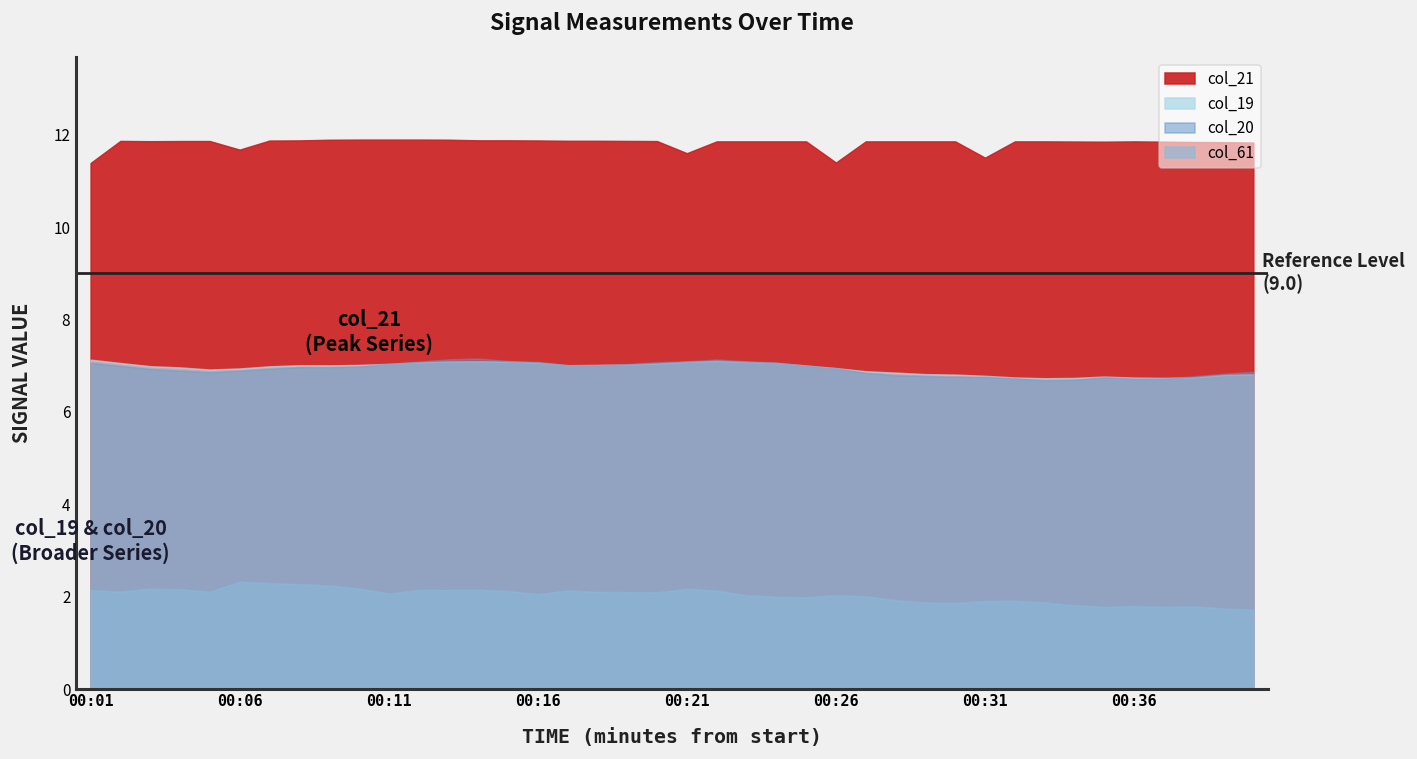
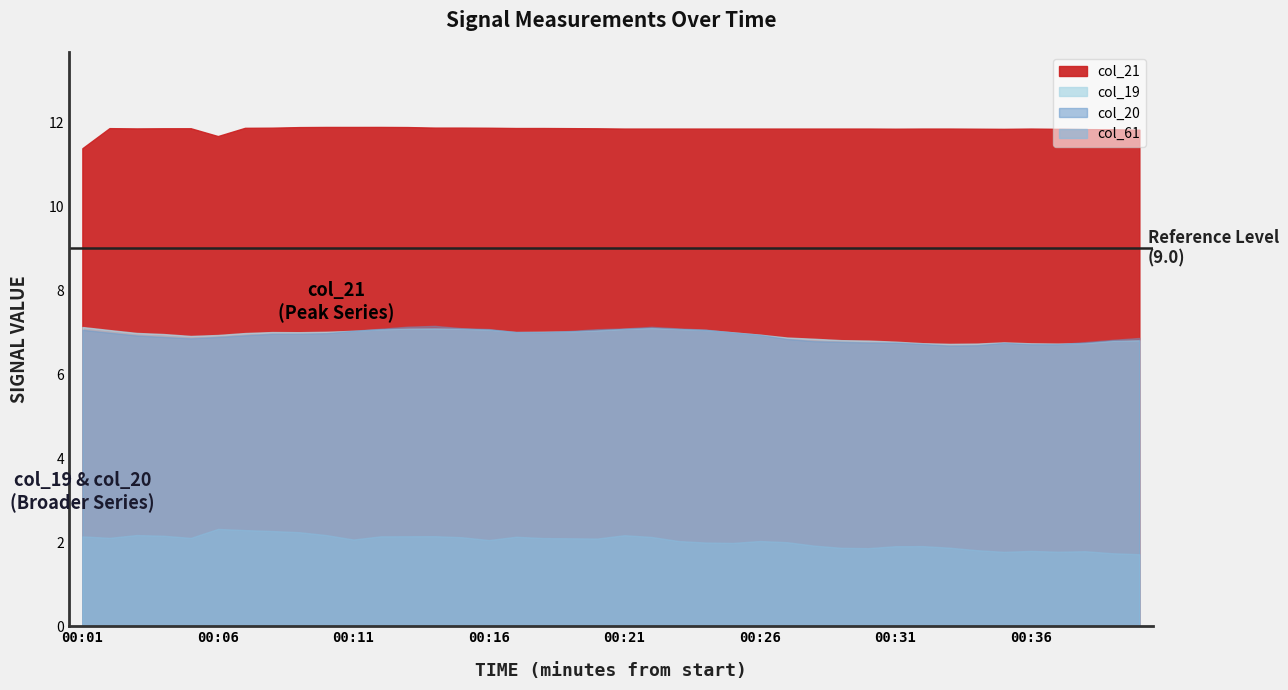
  {
    "col_21": {
      "00:01": 11.4,
      "00:06": 11.7,
      "00:11": 11.9,
      "00:16": 11.9,
-     "00:21": 11.6,
-     "00:26": 11.4,
-     "00:31": 11.5,
+     "00:21": 11.9,
+     "00:26": 11.9,
+     "00:31": 11.9,
      "00:36": 11.9
    }
  }
